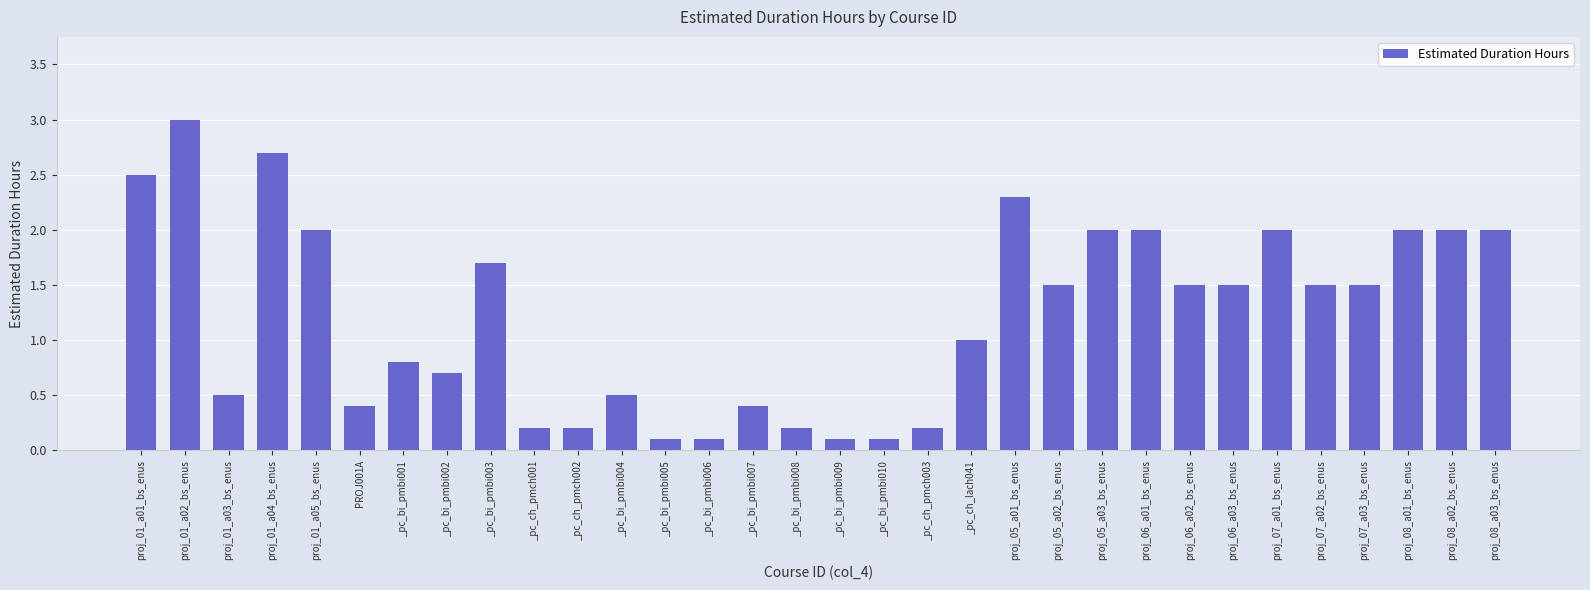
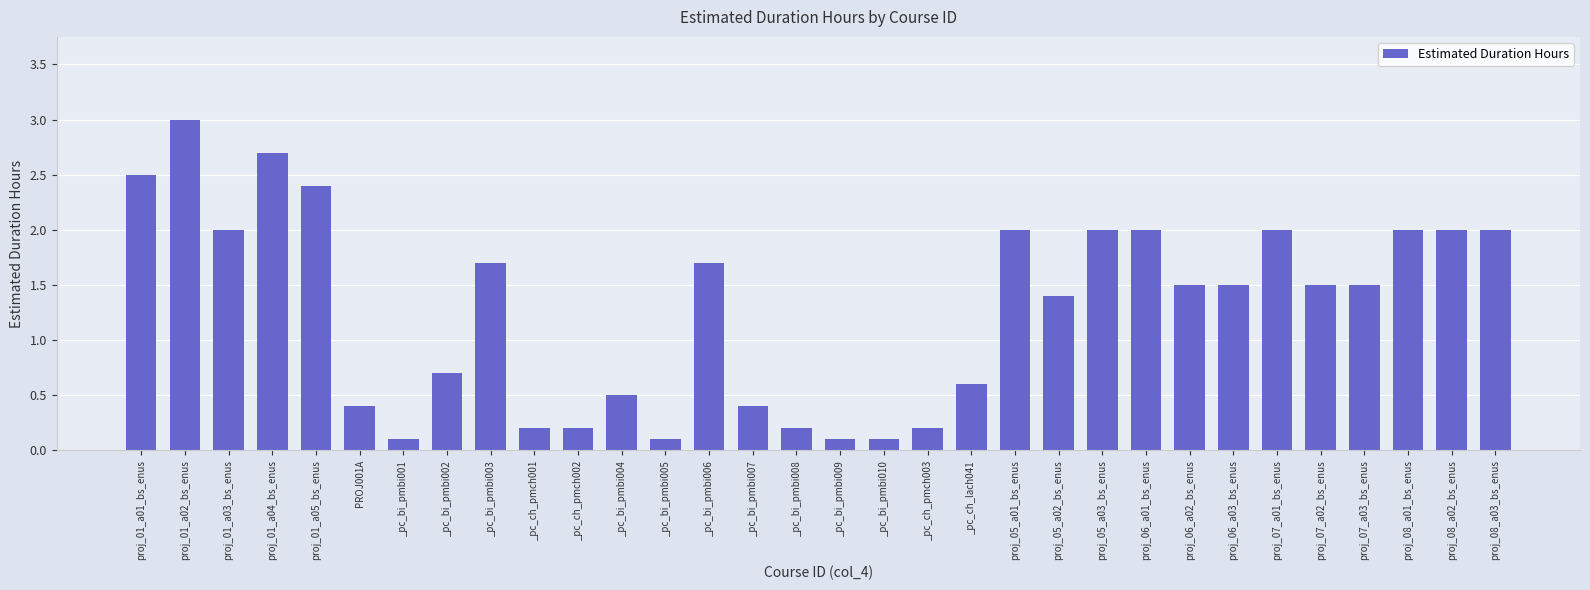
  {
    "proj_01_a01_bs_enus": 2.5,
    "proj_01_a02_bs_enus": 3.0,
-   "proj_01_a03_bs_enus": 0.5,
+   "proj_01_a03_bs_enus": 2.0,
    "proj_01_a04_bs_enus": 2.7,
-   "proj_01_a05_bs_enus": 2.0,
+   "proj_01_a05_bs_enus": 2.4,
    "PROJ001A": 0.4,
-   "_pc_bi_pmbi001": 0.8,
+   "_pc_bi_pmbi001": 0.1,
    "_pc_bi_pmbi002": 0.7,
    "_pc_bi_pmbi003": 1.7,
    "_pc_ch_pmch001": 0.2,
    "_pc_ch_pmch002": 0.2,
    "_pc_bi_pmbi004": 0.5,
    "_pc_bi_pmbi005": 0.1,
-   "_pc_bi_pmbi006": 0.1,
+   "_pc_bi_pmbi006": 1.7,
    "_pc_bi_pmbi007": 0.4,
    "_pc_bi_pmbi008": 0.2,
    "_pc_bi_pmbi009": 0.1,
    "_pc_bi_pmbi010": 0.1,
    "_pc_ch_pmch003": 0.2,
-   "_pc_ch_lach041": 1.0,
-   "proj_05_a01_bs_enus": 2.3,
-   "proj_05_a02_bs_enus": 1.5,
+   "_pc_ch_lach041": 0.6,
+   "proj_05_a01_bs_enus": 2.0,
+   "proj_05_a02_bs_enus": 1.4,
    "proj_05_a03_bs_enus": 2.0,
    "proj_06_a01_bs_enus": 2.0,
    "proj_06_a02_bs_enus": 1.5,
    "proj_06_a03_bs_enus": 1.5,
    "proj_07_a01_bs_enus": 2.0,
    "proj_07_a02_bs_enus": 1.5,
    "proj_07_a03_bs_enus": 1.5,
    "proj_08_a01_bs_enus": 2.0,
    "proj_08_a02_bs_enus": 2.0,
    "proj_08_a03_bs_enus": 2.0
  }
